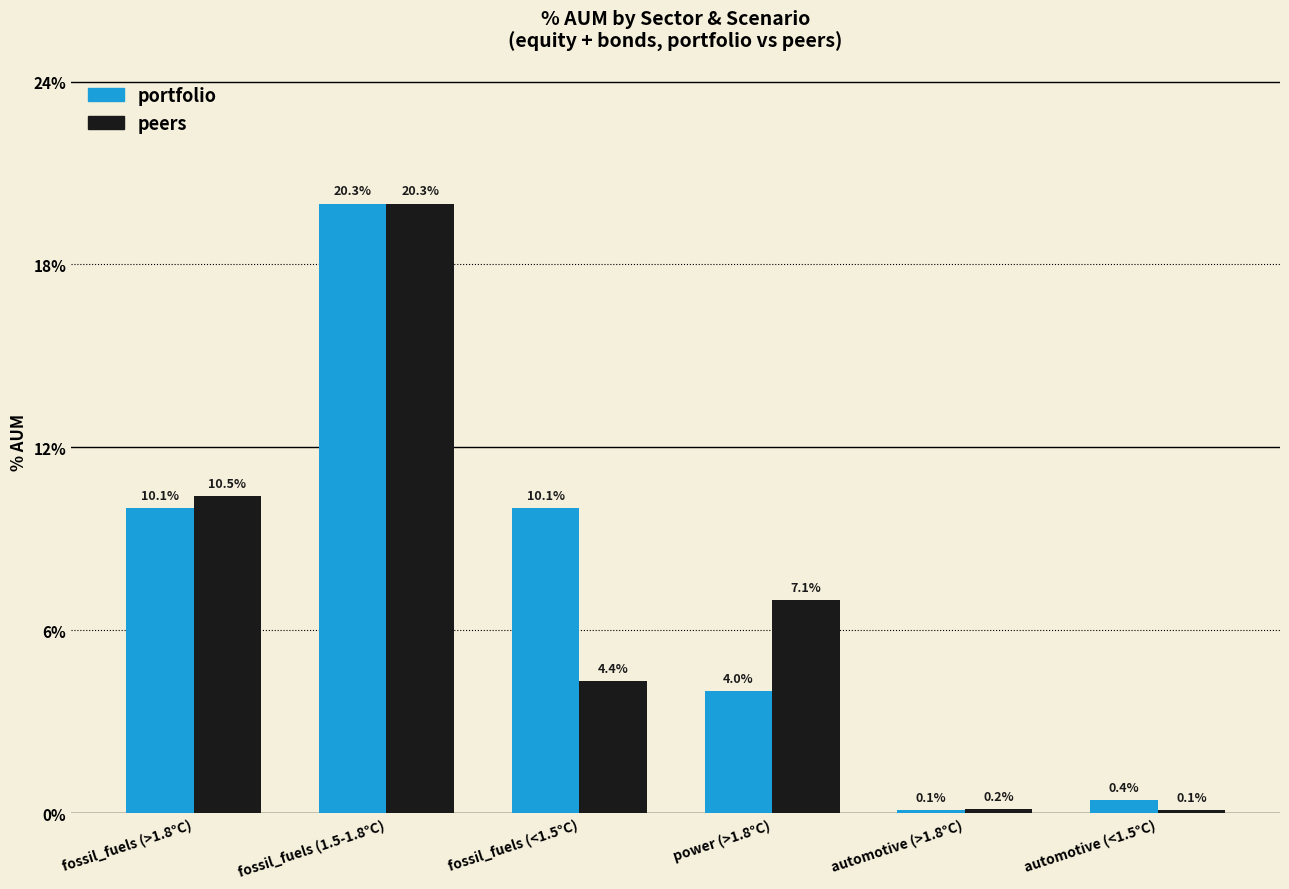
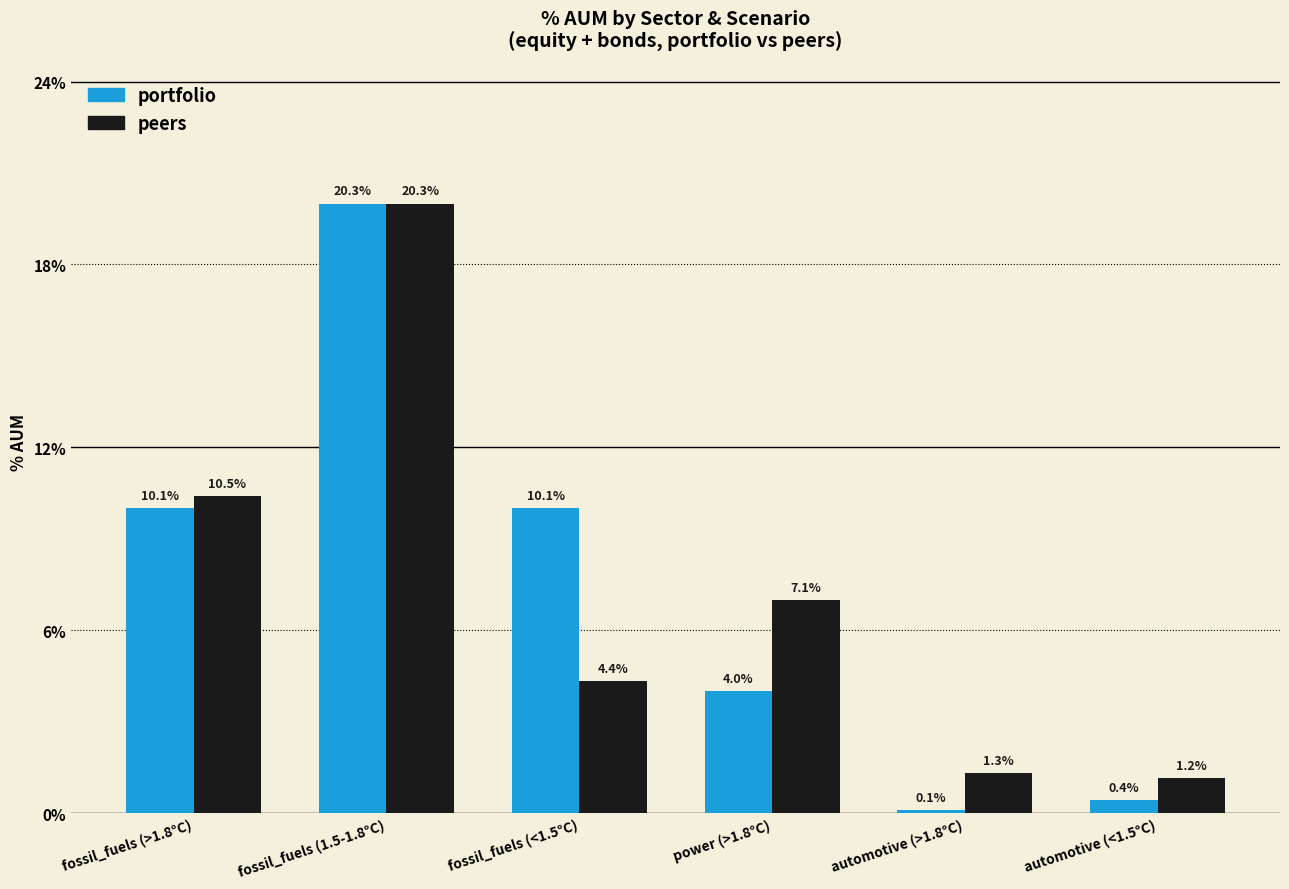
  {
    "portfolio": {
      "fossil_fuels (>1.8°C)": "10.1%",
      "fossil_fuels (1.5-1.8°C)": "20.3%",
      "fossil_fuels (<1.5°C)": "10.1%",
      "power (>1.8°C)": "4.0%",
      "automotive (>1.8°C)": "0.1%",
      "automotive (<1.5°C)": "0.4%"
    },
    "peers": {
      "fossil_fuels (>1.8°C)": "10.5%",
      "fossil_fuels (1.5-1.8°C)": "20.3%",
      "fossil_fuels (<1.5°C)": "4.4%",
      "power (>1.8°C)": "7.1%",
-     "automotive (>1.8°C)": "0.2%",
-     "automotive (<1.5°C)": "0.1%"
+     "automotive (>1.8°C)": "1.3%",
+     "automotive (<1.5°C)": "1.2%"
    }
  }
